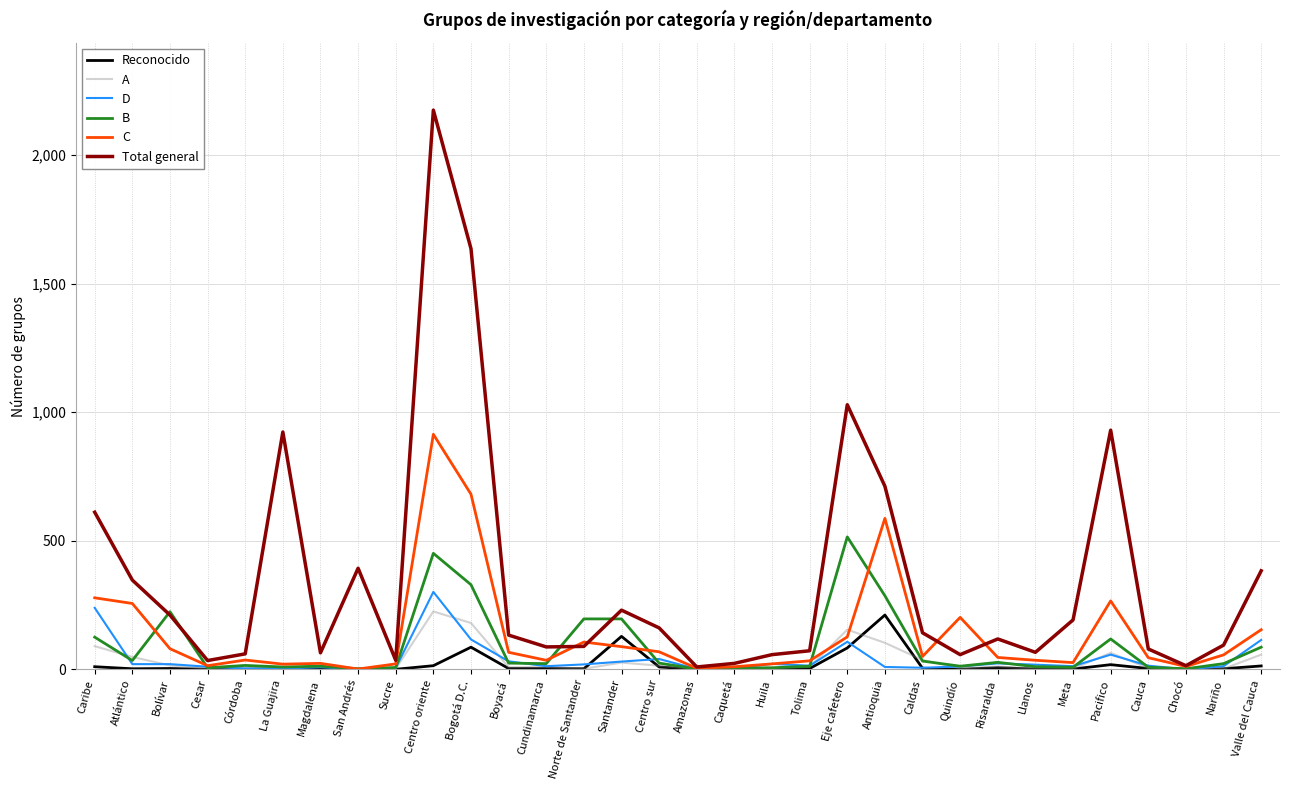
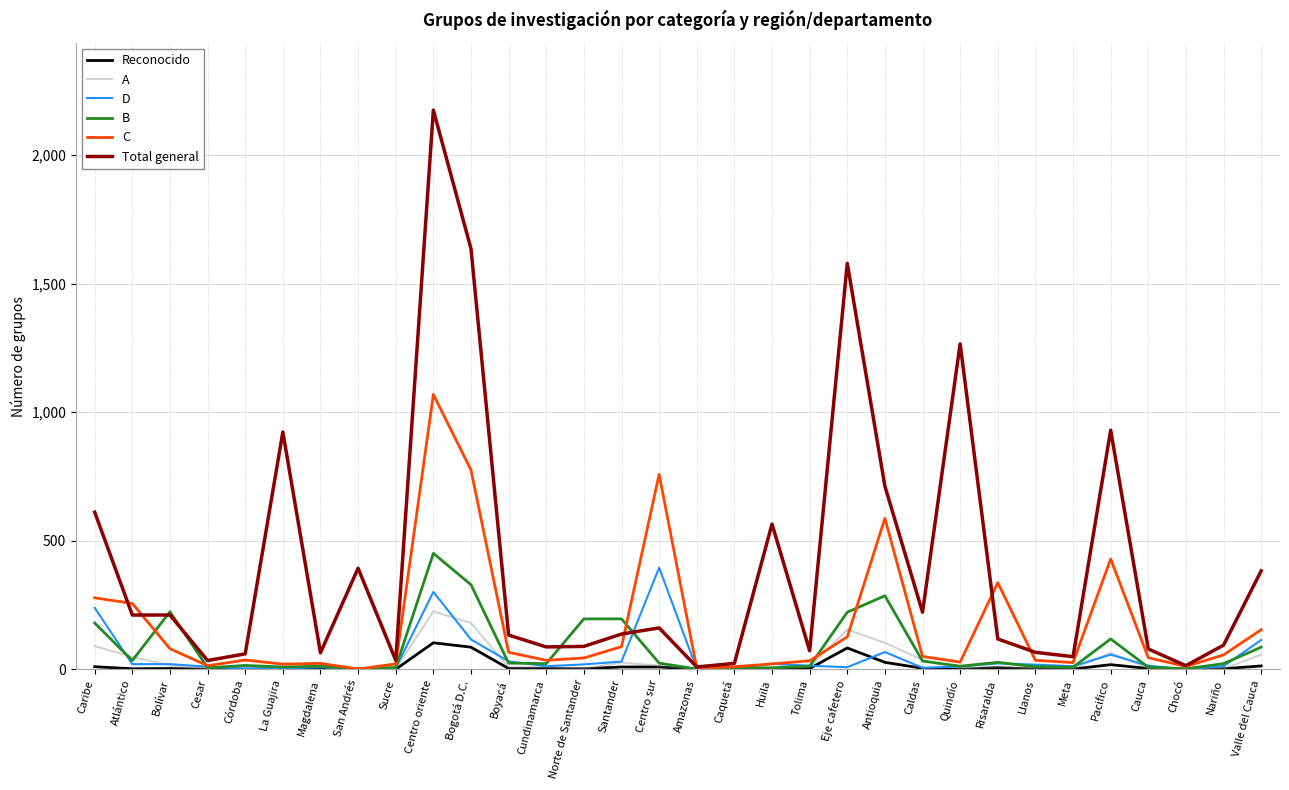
  {
    "Reconocido": {
      "Caribe": "10",
      "Atlántico": "0",
      "Bolívar": "0",
-     "Centro oriente": "10",
+     "Centro oriente": "100",
      "Bogotá D.C.": "90",
-     "Santander": "130",
+     "Santander": "10",
      "Eje cafetero": "80",
-     "Antioquia": "210",
+     "Antioquia": "30",
      "Pacifico": "20",
      "Valle del Cauca": "10"
    },
    "D": {
-     "Centro sur": "40",
-     "Eje cafetero": "110",
-     "Antioquia": "10"
+     "Centro sur": "400",
+     "Eje cafetero": "10",
+     "Antioquia": "70"
    },
    "B": {
-     "Caribe": "130",
+     "Caribe": "180",
      "Atlántico": "30",
      "Bolívar": "220",
      "Córdoba": "20",
      "Centro oriente": "450",
      "Bogotá D.C.": "330",
      "Cundinamarca": "20",
      "Norte de Santander": "200",
      "Santander": "200",
      "Centro sur": "20",
-     "Eje cafetero": "520",
+     "Eje cafetero": "220",
      "Antioquia": "290",
      "Pacifico": "120",
      "Nariño": "20",
      "Valle del Cauca": "90"
    },
    "C": {
      "Caribe": "280",
      "Atlántico": "260",
      "Bolívar": "80",
      "Córdoba": "40",
      "La Guajira": "20",
      "Sucre": "20",
-     "Centro oriente": "910",
-     "Bogotá D.C.": "680",
+     "Centro oriente": "1,070",
+     "Bogotá D.C.": "780",
      "Boyacá": "70",
      "Cundinamarca": "40",
-     "Norte de Santander": "110",
+     "Norte de Santander": "40",
      "Santander": "90",
-     "Centro sur": "70",
+     "Centro sur": "760",
      "Tolima": "30",
      "Eje cafetero": "130",
      "Antioquia": "590",
      "Caldas": "50",
-     "Quindío": "200",
-     "Risaralda": "50",
+     "Quindío": "30",
+     "Risaralda": "340",
      "Llanos": "40",
      "Meta": "30",
-     "Pacifico": "270",
+     "Pacifico": "430",
      "Cauca": "50",
      "Nariño": "60",
      "Valle del Cauca": "150"
    },
    "Total general": {
      "Caribe": "610",
-     "Atlántico": "350",
+     "Atlántico": "210",
      "Bolívar": "210",
      "Cesar": "30",
      "Córdoba": "60",
      "La Guajira": "920",
      "Magdalena": "60",
      "San Andrés": "390",
      "Sucre": "40",
      "Centro oriente": "2,180",
      "Bogotá D.C.": "1,640",
      "Boyacá": "130",
      "Cundinamarca": "90",
      "Norte de Santander": "90",
-     "Santander": "230",
+     "Santander": "140",
      "Centro sur": "160",
      "Caquetá": "20",
-     "Huila": "60",
+     "Huila": "570",
      "Tolima": "70",
-     "Eje cafetero": "1,030",
+     "Eje cafetero": "1,580",
      "Antioquia": "710",
-     "Caldas": "140",
-     "Quindío": "60",
+     "Caldas": "220",
+     "Quindío": "1,270",
      "Risaralda": "120",
      "Llanos": "70",
-     "Meta": "190",
+     "Meta": "50",
      "Pacifico": "930",
      "Cauca": "80",
      "Nariño": "90",
      "Valle del Cauca": "380"
    }
  }
